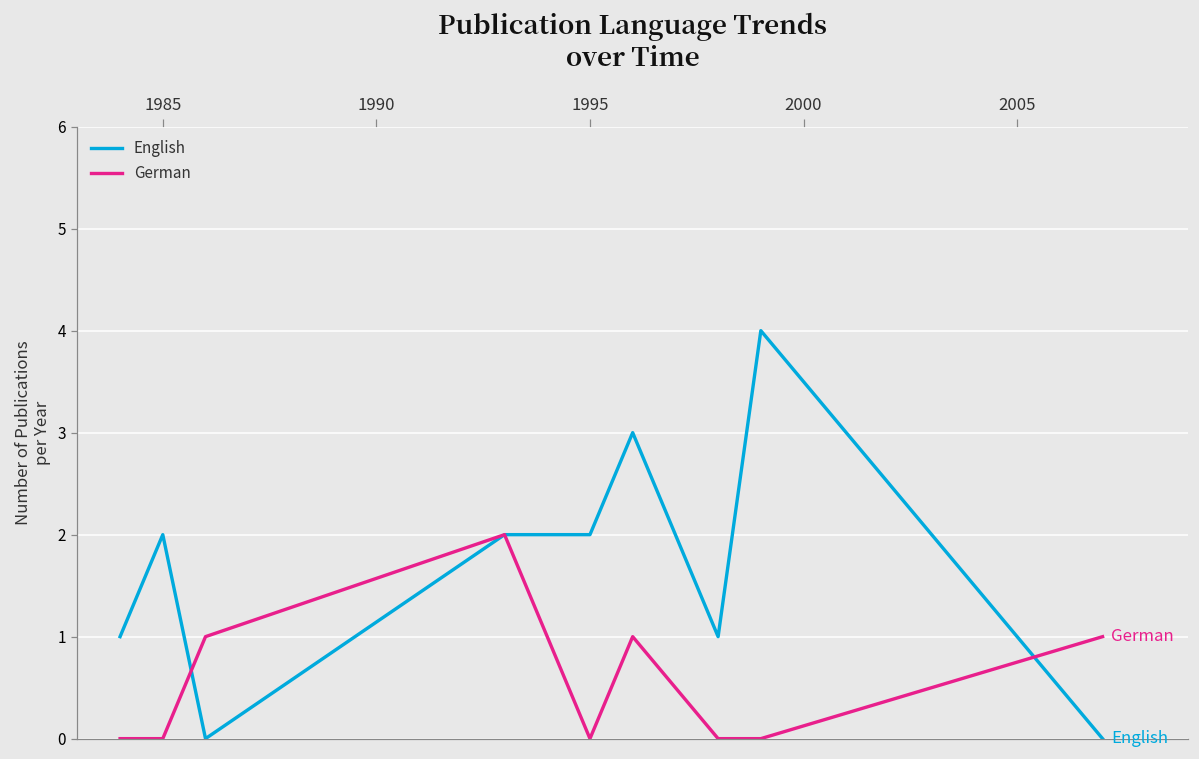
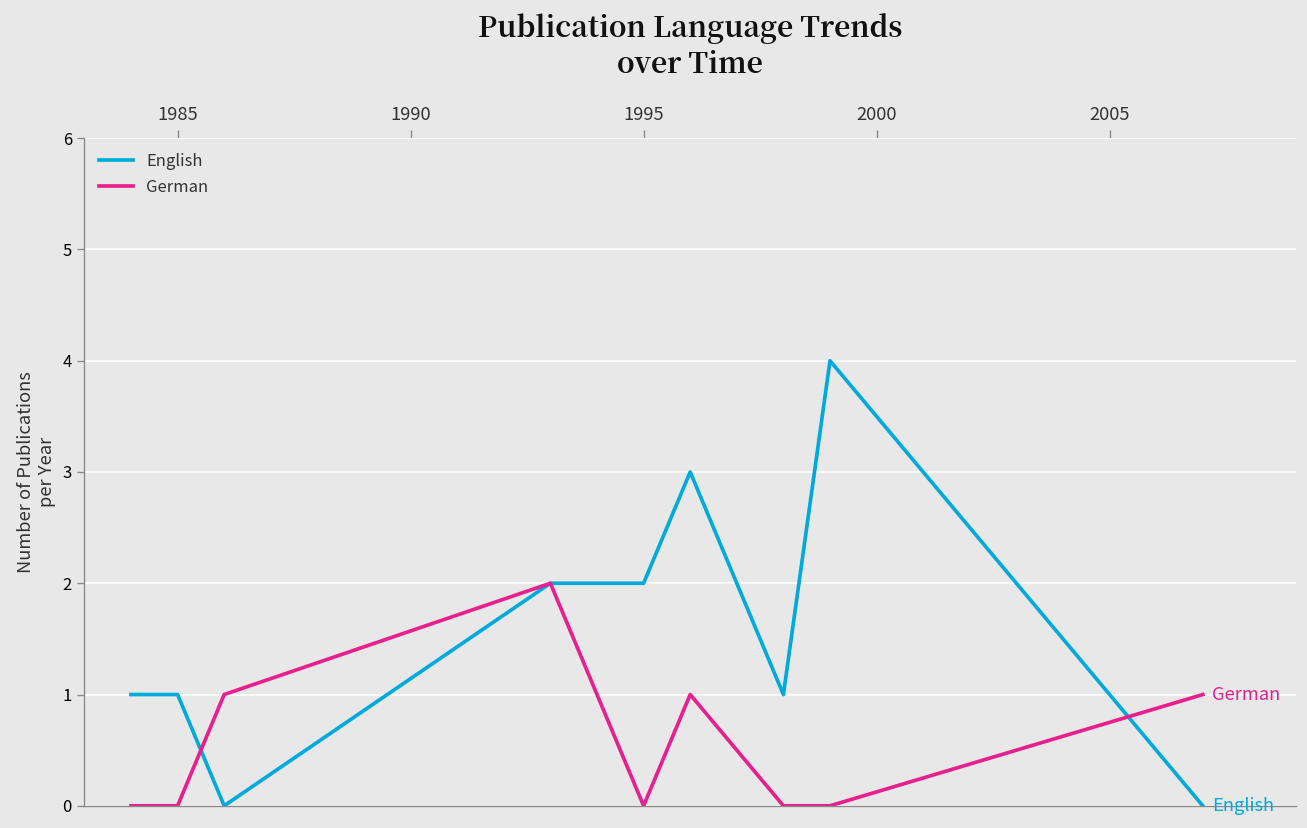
  {
    "English": {
-     "1985": 2,
+     "1985": 1,
      "1995": 2
    },
    "German": {
      "1985": 0,
      "1995": 0
    }
  }
